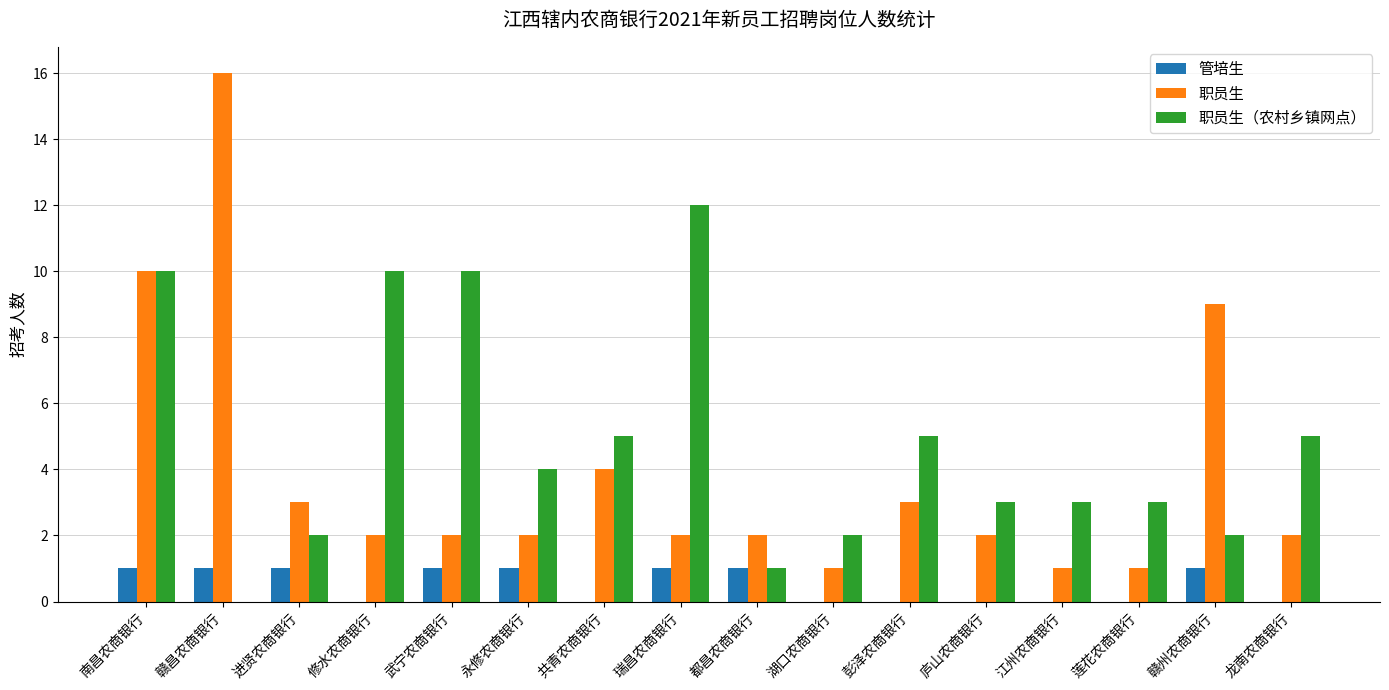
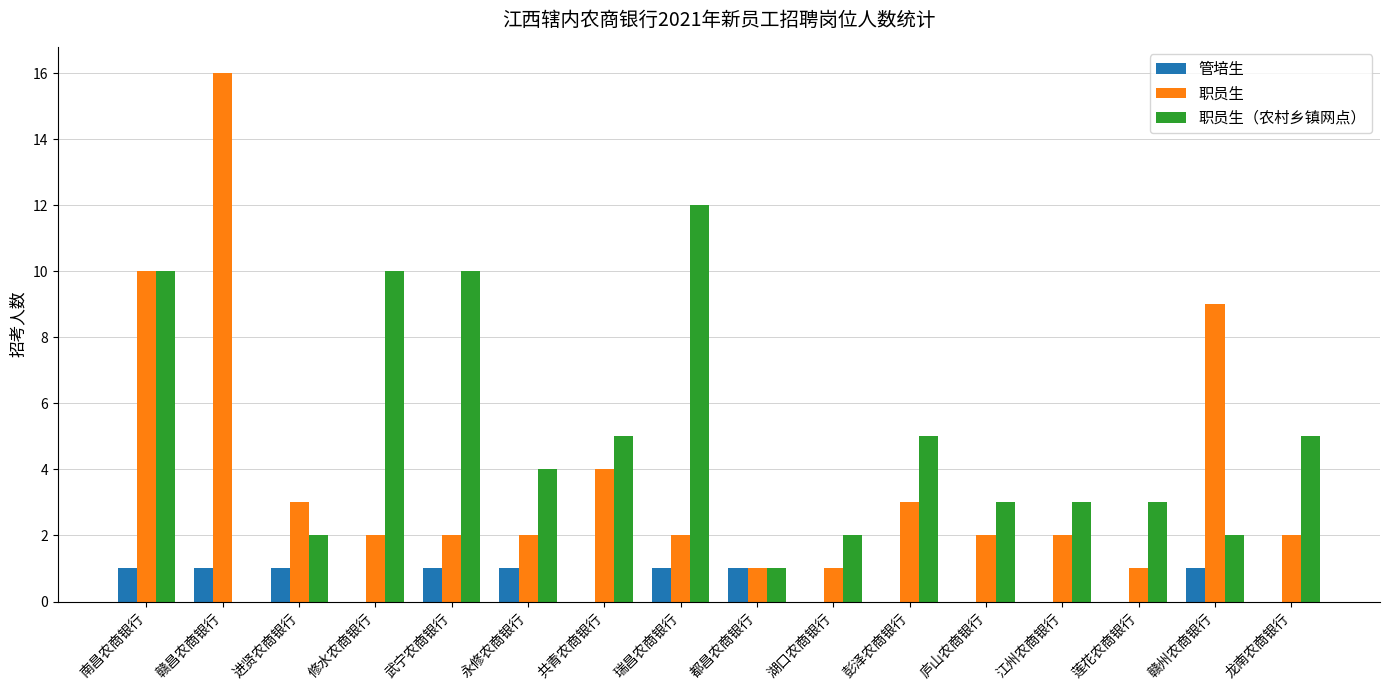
  {
    "管培生": {
      "南昌农商银行": 1,
      "赣昌农商银行": 1,
      "进贤农商银行": 1,
      "修水农商银行": 0,
      "武宁农商银行": 1,
      "永修农商银行": 1,
      "共青农商银行": 0,
      "瑞昌农商银行": 1,
      "都昌农商银行": 1,
      "湖口农商银行": 0,
      "彭泽农商银行": 0,
      "庐山农商银行": 0,
      "江州农商银行": 0,
      "莲花农商银行": 0,
      "赣州农商银行": 1,
      "龙南农商银行": 0
    },
    "职员生": {
      "南昌农商银行": 10,
      "赣昌农商银行": 16,
      "进贤农商银行": 3,
      "修水农商银行": 2,
      "武宁农商银行": 2,
      "永修农商银行": 2,
      "共青农商银行": 4,
      "瑞昌农商银行": 2,
-     "都昌农商银行": 2,
+     "都昌农商银行": 1,
      "湖口农商银行": 1,
      "彭泽农商银行": 3,
      "庐山农商银行": 2,
-     "江州农商银行": 1,
+     "江州农商银行": 2,
      "莲花农商银行": 1,
      "赣州农商银行": 9,
      "龙南农商银行": 2
    },
    "职员生（农村乡镇网点）": {
      "南昌农商银行": 10,
      "赣昌农商银行": 0,
      "进贤农商银行": 2,
      "修水农商银行": 10,
      "武宁农商银行": 10,
      "永修农商银行": 4,
      "共青农商银行": 5,
      "瑞昌农商银行": 12,
      "都昌农商银行": 1,
      "湖口农商银行": 2,
      "彭泽农商银行": 5,
      "庐山农商银行": 3,
      "江州农商银行": 3,
      "莲花农商银行": 3,
      "赣州农商银行": 2,
      "龙南农商银行": 5
    }
  }
